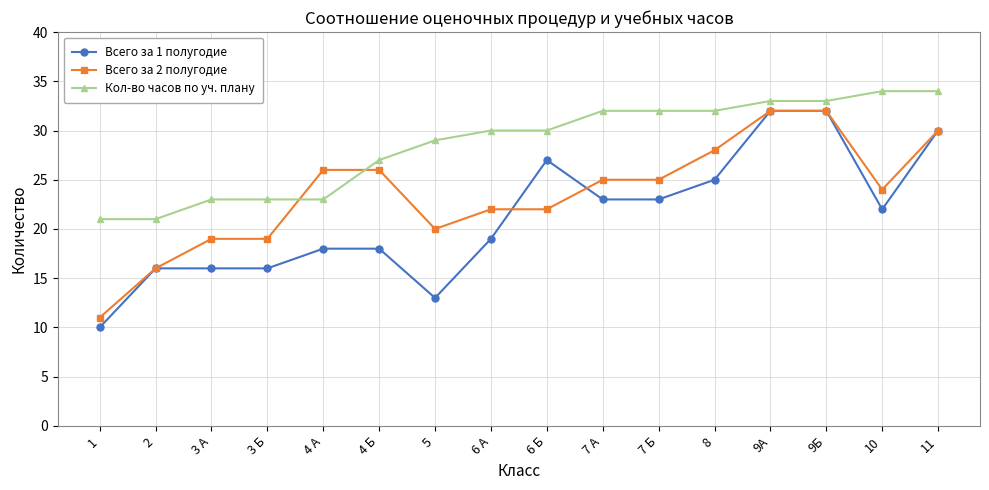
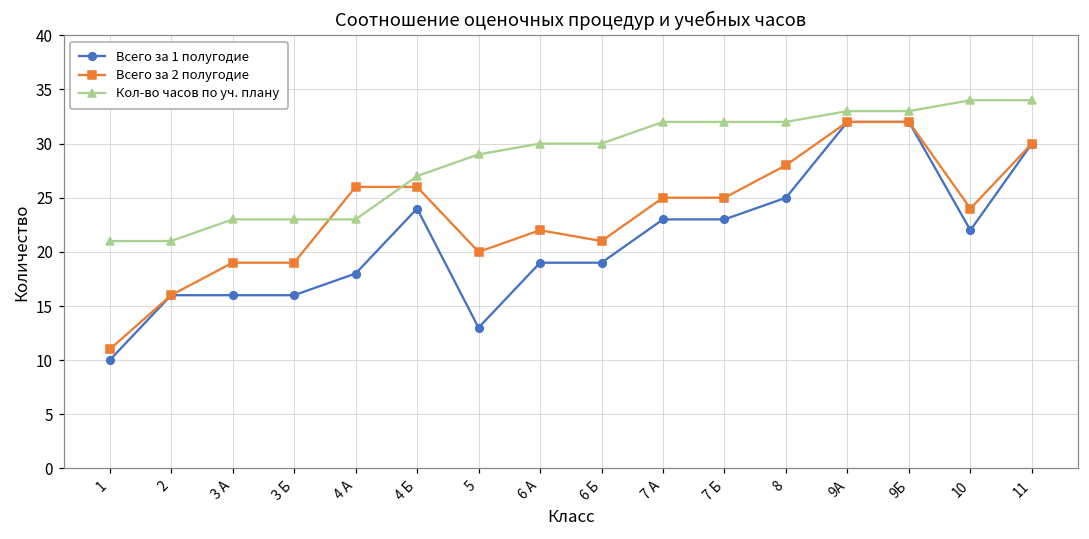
  {
    "Всего за 1 полугодие": {
      "1": 10,
      "3 А": 16,
      "3 Б": 16,
      "4 А": 18,
-     "4 Б": 18,
+     "4 Б": 24,
      "5": 13,
      "6 А": 19,
-     "6 Б": 27,
+     "6 Б": 19,
      "7 А": 23,
      "7 Б": 23,
      "8": 25,
      "10": 22
    },
    "Всего за 2 полугодие": {
      "1": 11,
      "3 А": 19,
      "3 Б": 19,
      "4 А": 26,
      "4 Б": 26,
      "5": 20,
      "6 А": 22,
-     "6 Б": 22,
+     "6 Б": 21,
      "7 А": 25,
      "7 Б": 25,
      "8": 28,
      "10": 24
    },
    "Кол-во часов по уч. плану": {
      "1": 21,
      "2": 21,
      "3 А": 23,
      "3 Б": 23,
      "4 А": 23,
      "4 Б": 27,
      "5": 29,
      "6 А": 30,
      "6 Б": 30,
      "7 А": 32,
      "7 Б": 32,
      "8": 32,
      "9А": 33,
      "9Б": 33,
      "10": 34,
      "11": 34
    }
  }
